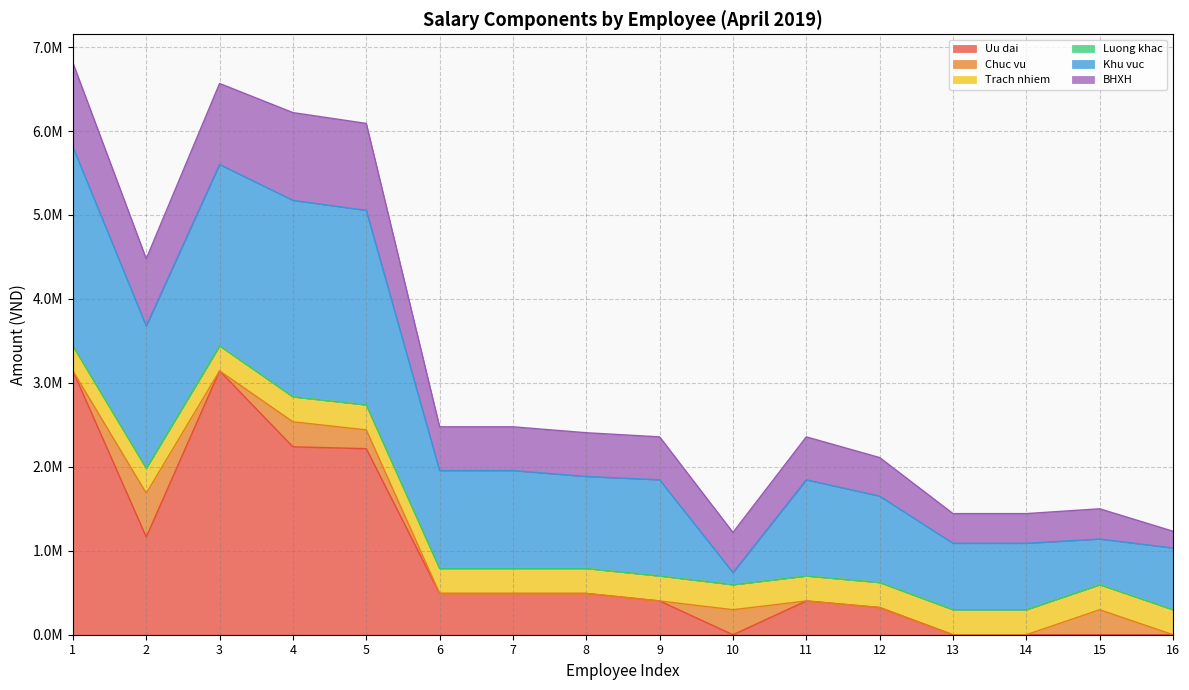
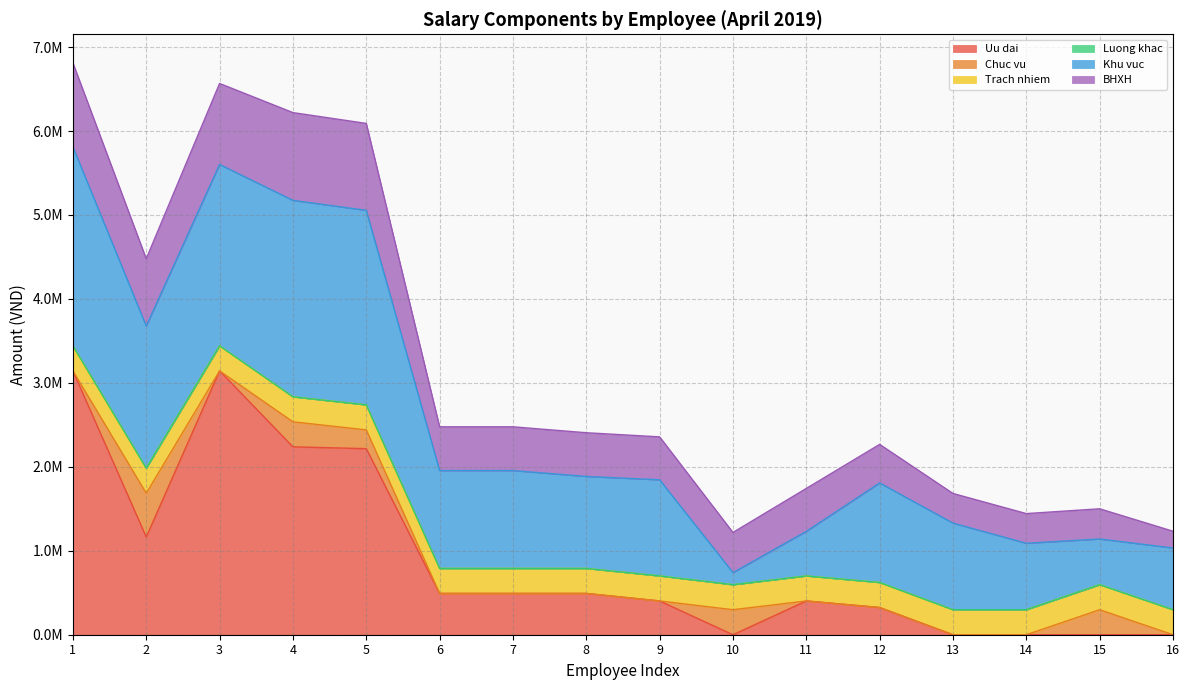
  {
    "Khu vuc": {
      "1": 2400000,
      "2": 1700000,
      "3": 2200000,
      "4": 2300000,
      "5": 2300000,
      "6": 1200000,
      "7": 1200000,
      "8": 1100000,
      "9": 1100000,
      "10": 100000,
-     "11": 1100000,
-     "12": 1000000,
-     "13": 800000,
+     "11": 500000,
+     "12": 1200000,
+     "13": 1000000,
      "14": 800000,
      "15": 500000,
      "16": 700000
    },
    "BHXH": {
      "1": 1000000,
      "2": 800000,
      "3": 1000000,
      "4": 1000000,
      "5": 1000000,
      "6": 500000,
      "7": 500000,
      "8": 500000,
      "9": 500000,
      "10": 500000,
      "11": 500000,
      "12": 500000,
      "13": 400000,
      "14": 400000,
      "15": 400000,
      "16": 200000
    }
  }
